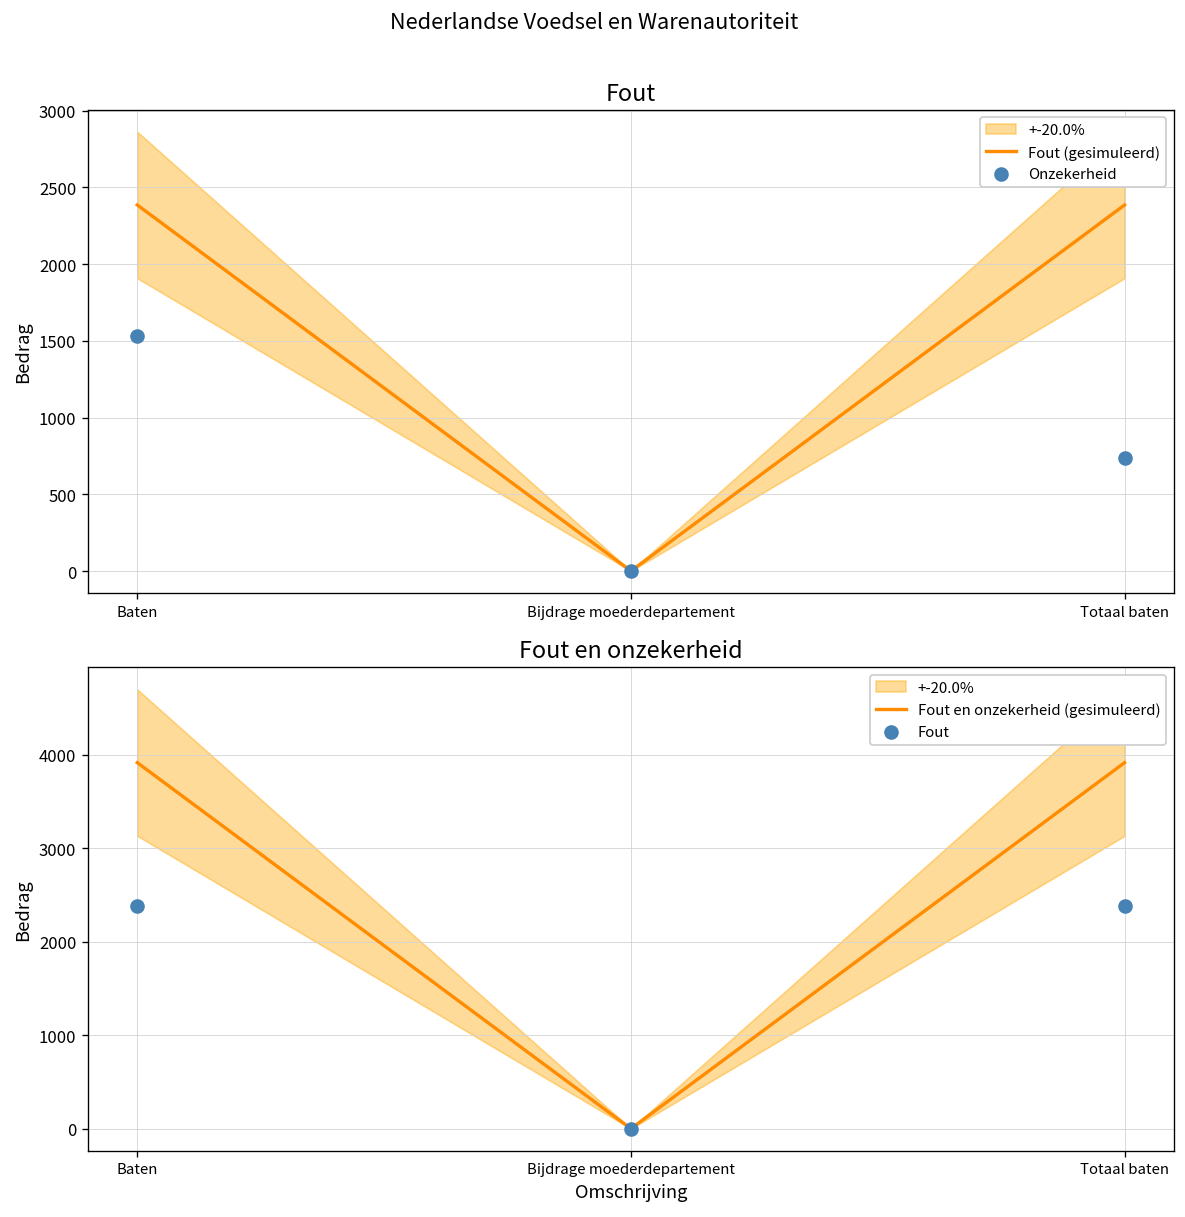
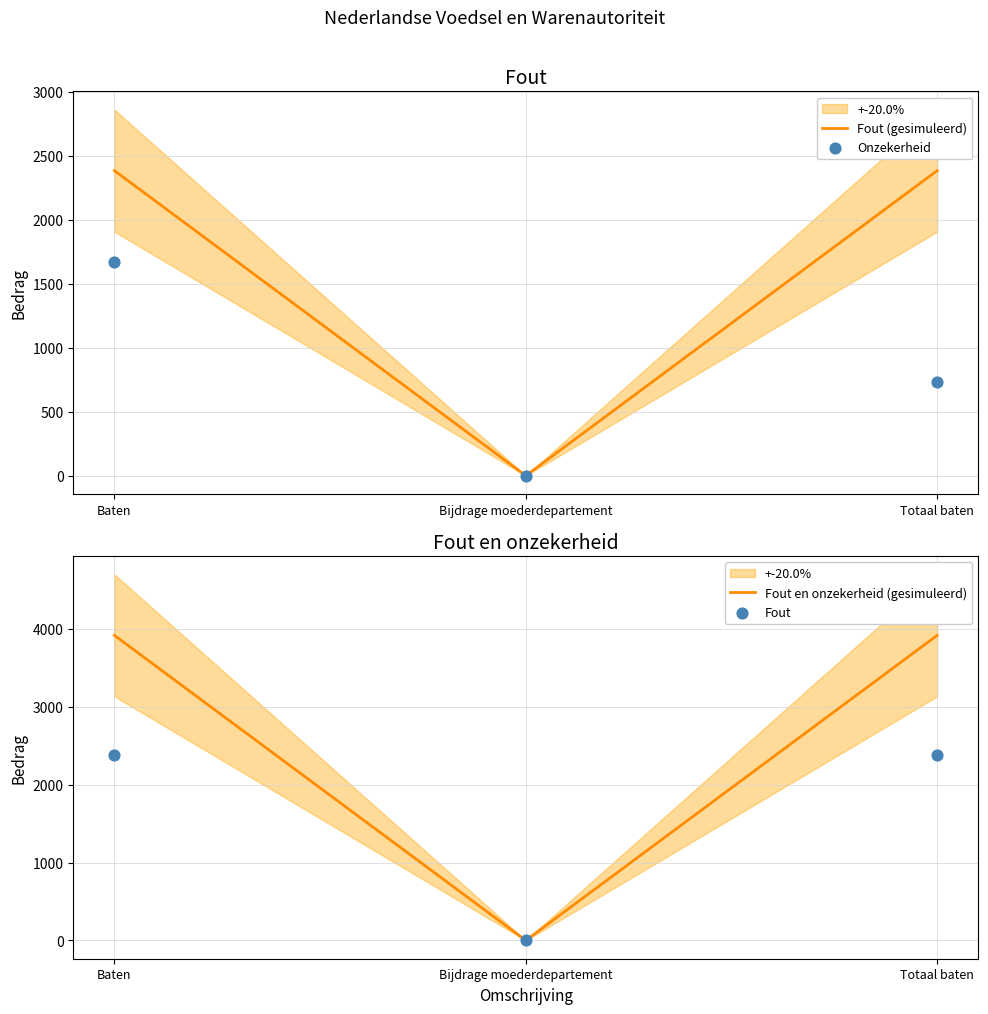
  {
    "Fout": {
      "Onzekerheid": {
-       "Baten": 1530
+       "Baten": 1670
      }
    }
  }
